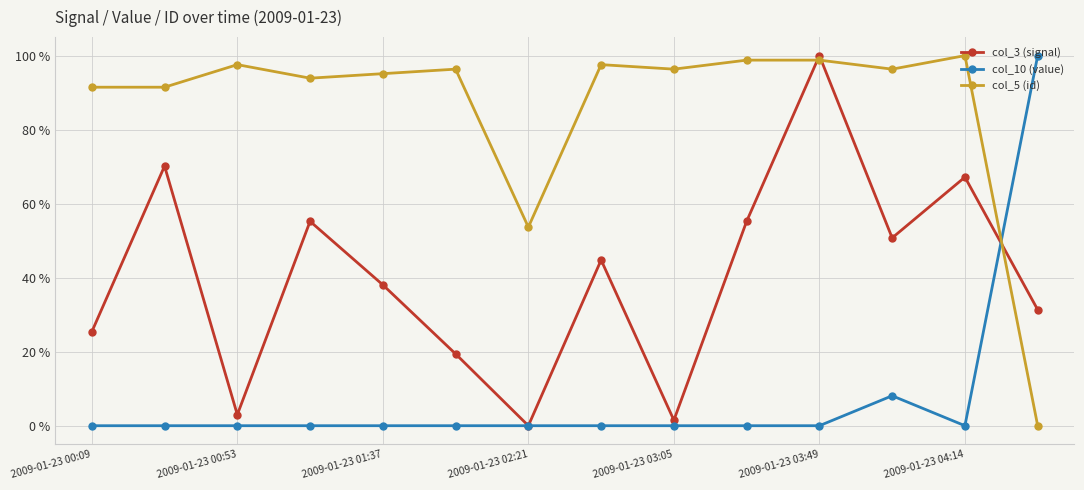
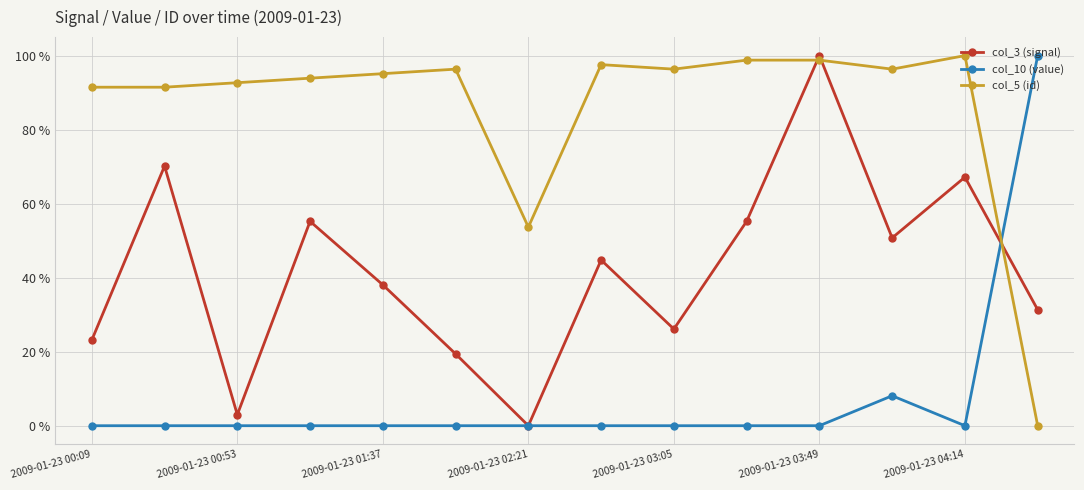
  {
    "col_3 (signal)": {
-     "2009-01-23 00:09": "25 %",
+     "2009-01-23 00:09": "23 %",
      "2009-01-23 00:53": "3 %",
      "2009-01-23 01:37": "38 %",
-     "2009-01-23 03:05": "1 %",
+     "2009-01-23 03:05": "26 %",
      "2009-01-23 03:49": "100 %",
      "2009-01-23 04:14": "67 %"
    },
    "col_10 (value)": {
      "2009-01-23 00:09": "0 %",
      "2009-01-23 00:53": "0 %",
      "2009-01-23 01:37": "0 %",
      "2009-01-23 03:05": "0 %",
      "2009-01-23 03:49": "0 %",
      "2009-01-23 04:14": "0 %"
    },
    "col_5 (id)": {
      "2009-01-23 00:09": "91 %",
-     "2009-01-23 00:53": "98 %",
+     "2009-01-23 00:53": "93 %",
      "2009-01-23 01:37": "95 %",
      "2009-01-23 02:21": "54 %",
      "2009-01-23 03:05": "96 %",
      "2009-01-23 03:49": "99 %",
      "2009-01-23 04:14": "100 %"
    }
  }
